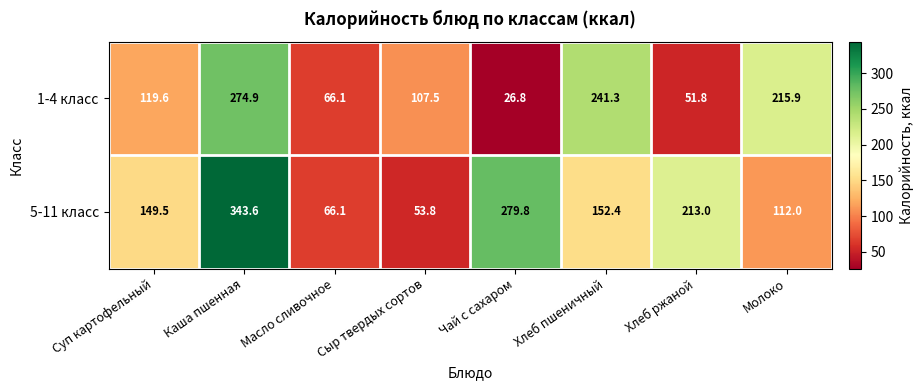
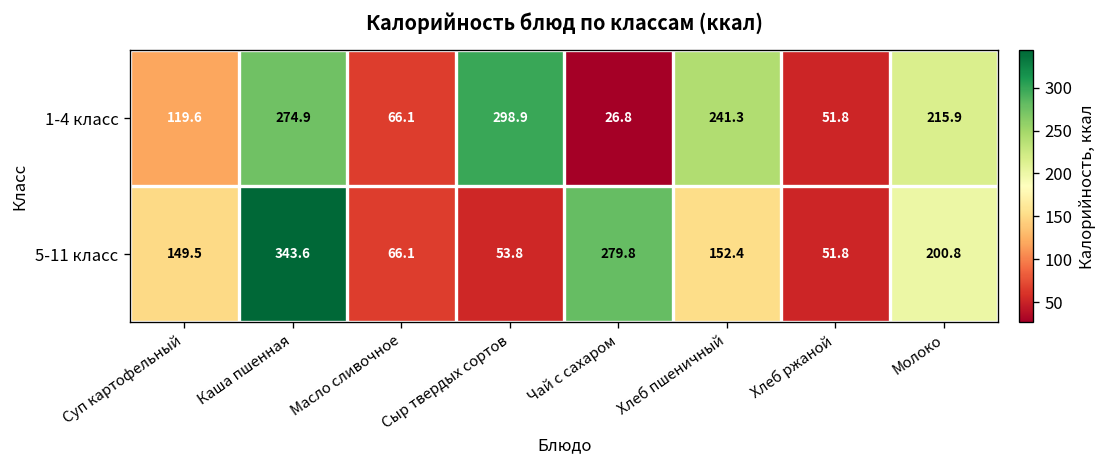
  {
    "1-4 класс": {
      "Суп картофельный": 119.6,
      "Каша пшенная": 274.9,
      "Масло сливочное": 66.1,
-     "Сыр твердых сортов": 107.5,
+     "Сыр твердых сортов": 298.9,
      "Чай с сахаром": 26.8,
      "Хлеб пшеничный": 241.3,
      "Хлеб ржаной": 51.8,
      "Молоко": 215.9
    },
    "5-11 класс": {
      "Суп картофельный": 149.5,
      "Каша пшенная": 343.6,
      "Масло сливочное": 66.1,
      "Сыр твердых сортов": 53.8,
      "Чай с сахаром": 279.8,
      "Хлеб пшеничный": 152.4,
-     "Хлеб ржаной": 213.0,
-     "Молоко": 112.0
+     "Хлеб ржаной": 51.8,
+     "Молоко": 200.8
    }
  }
